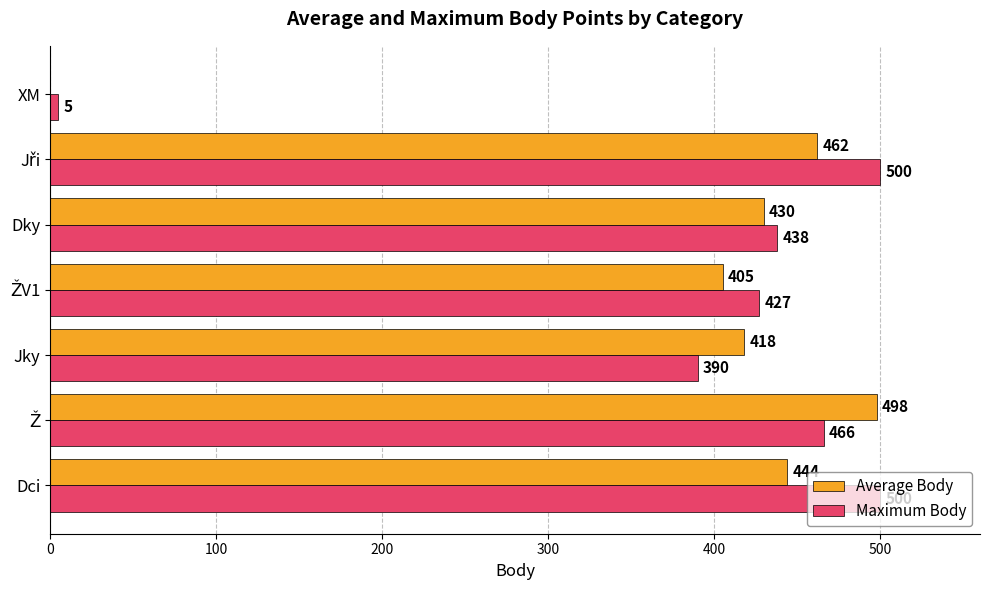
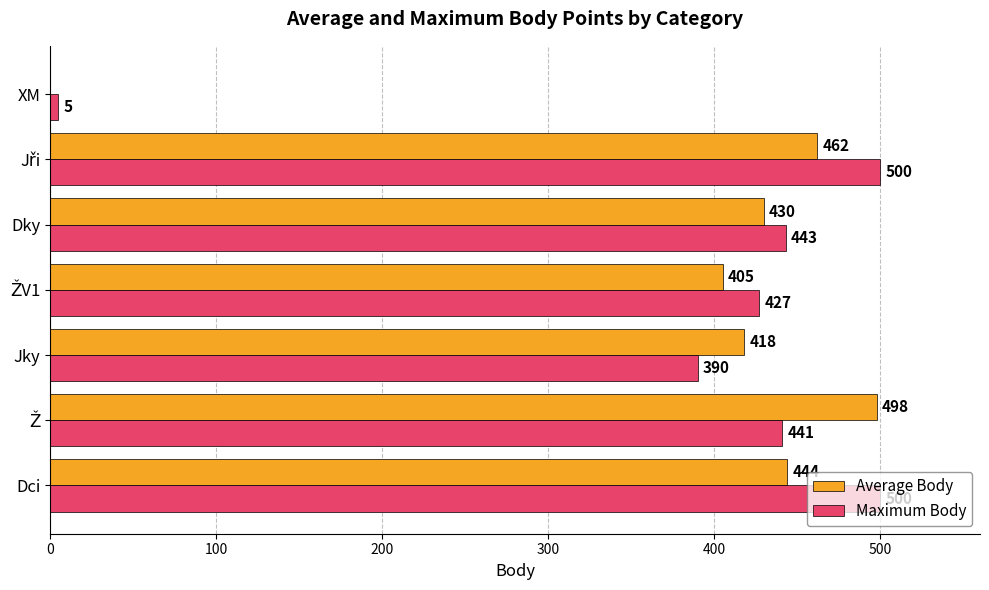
  {
    "Average Body": {
      "Jři": 462,
      "Dky": 430,
      "ŽV1": 405,
      "Jky": 418,
      "Ž": 498
    },
    "Maximum Body": {
      "XM": 5,
      "Jři": 500,
-     "Dky": 438,
+     "Dky": 443,
      "ŽV1": 427,
      "Jky": 390,
-     "Ž": 466
+     "Ž": 441
    }
  }
